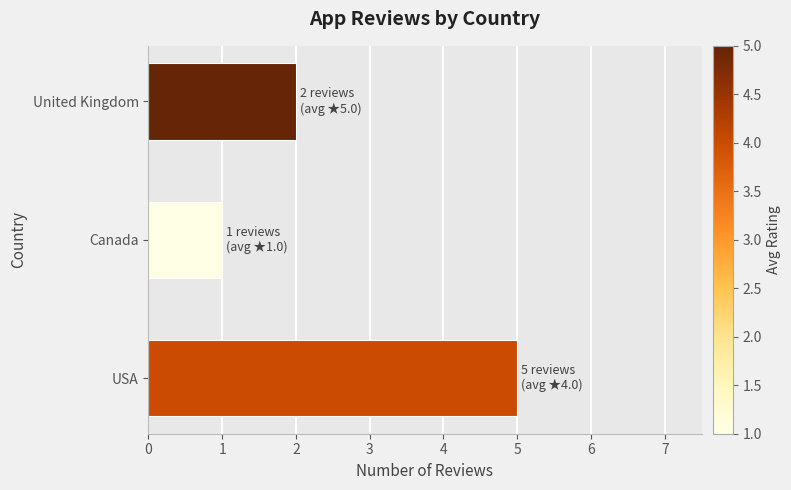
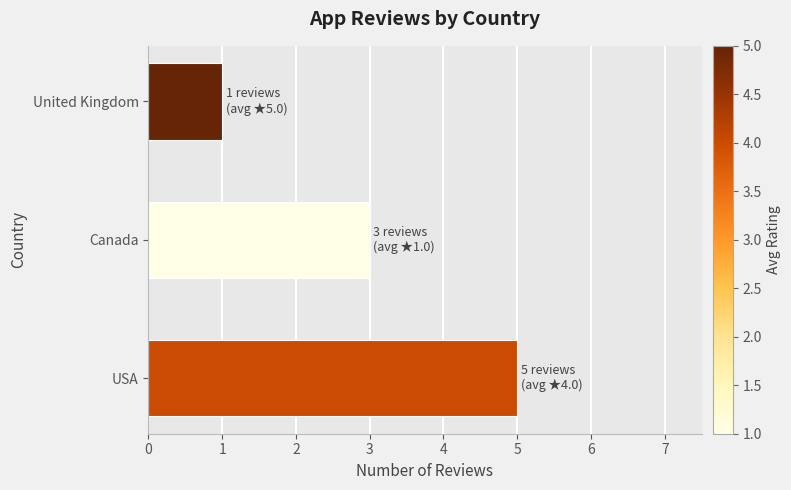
  {
-   "United Kingdom": 2,
-   "Canada": 1,
+   "United Kingdom": 1,
+   "Canada": 3,
    "USA": 5
  }
